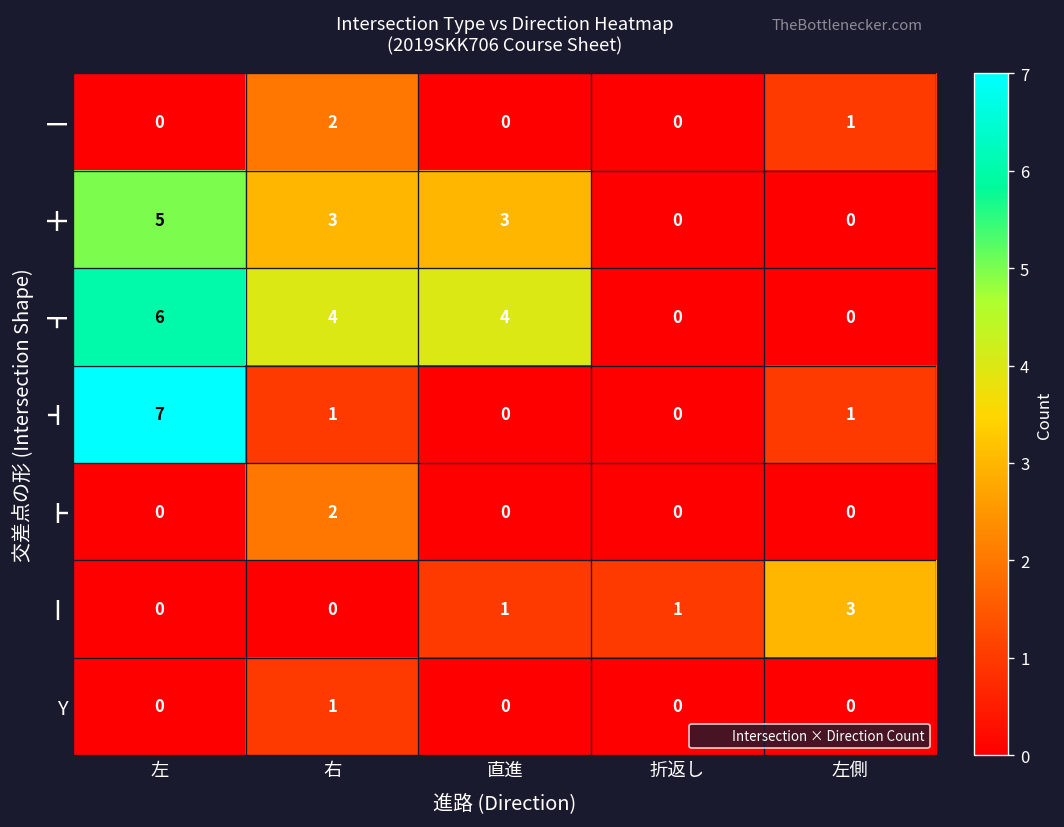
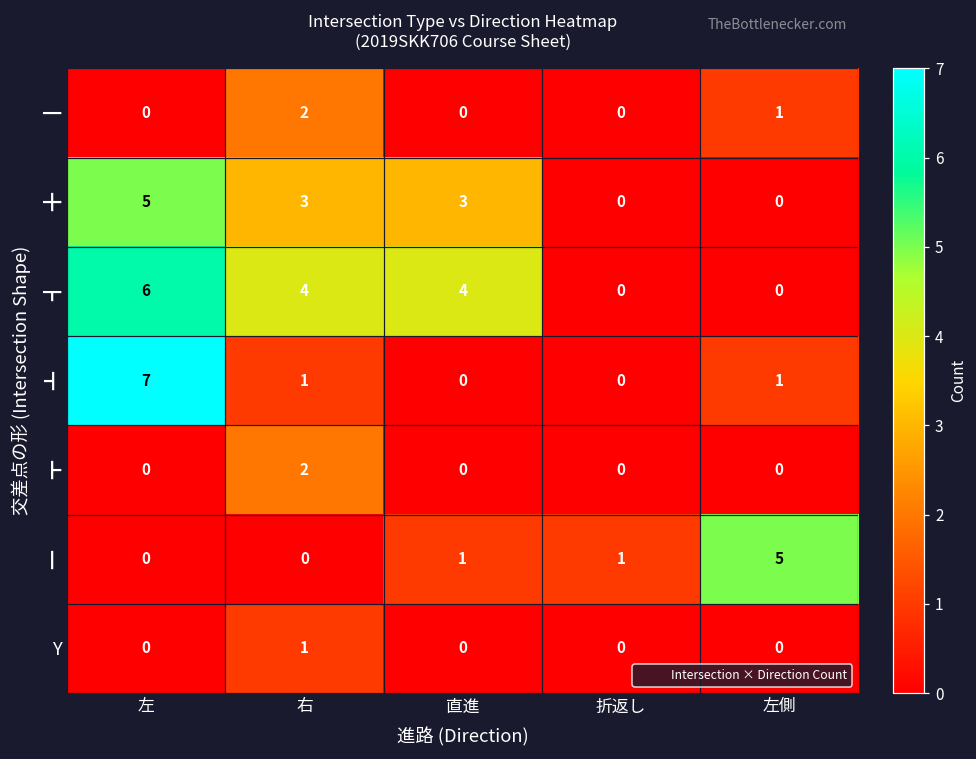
  {
    "━": {
      "左": 0,
      "右": 2,
      "直進": 0,
      "折返し": 0,
      "左側": 1
    },
    "╋": {
      "左": 5,
      "右": 3,
      "直進": 3,
      "折返し": 0,
      "左側": 0
    },
    "┳": {
      "左": 6,
      "右": 4,
      "直進": 4,
      "折返し": 0,
      "左側": 0
    },
    "┫": {
      "左": 7,
      "右": 1,
      "直進": 0,
      "折返し": 0,
      "左側": 1
    },
    "┣": {
      "左": 0,
      "右": 2,
      "直進": 0,
      "折返し": 0,
      "左側": 0
    },
    "┃": {
      "左": 0,
      "右": 0,
      "直進": 1,
      "折返し": 1,
-     "左側": 3
+     "左側": 5
    },
    "Y": {
      "左": 0,
      "右": 1,
      "直進": 0,
      "折返し": 0,
      "左側": 0
    }
  }
